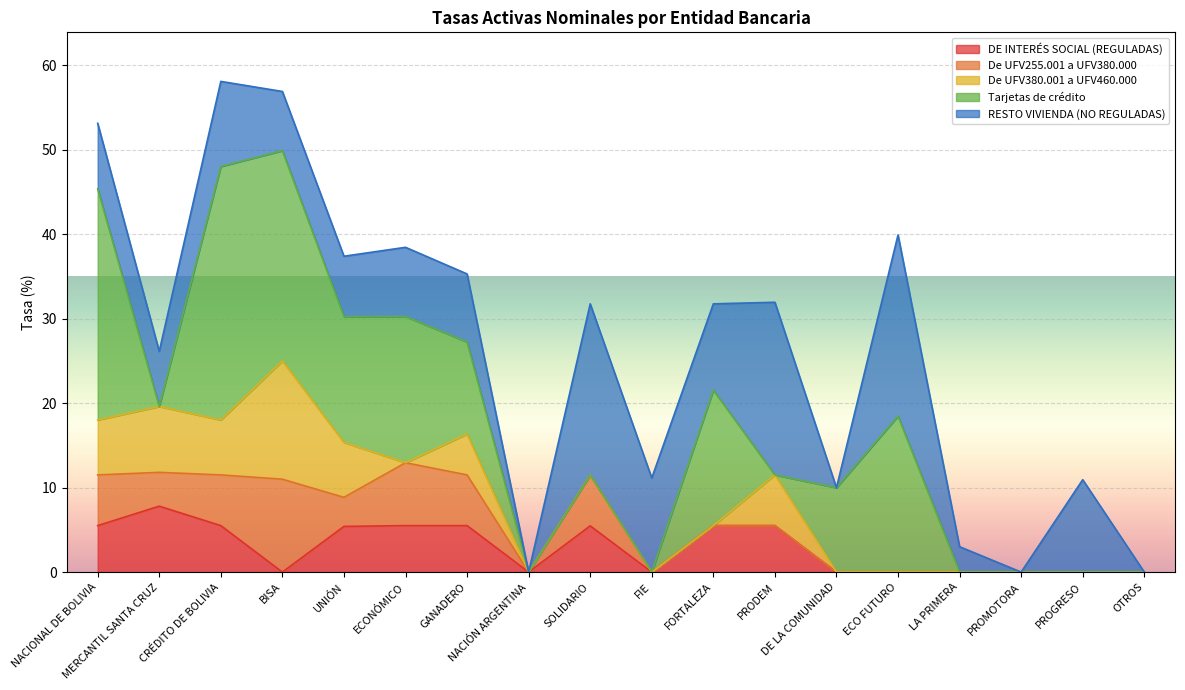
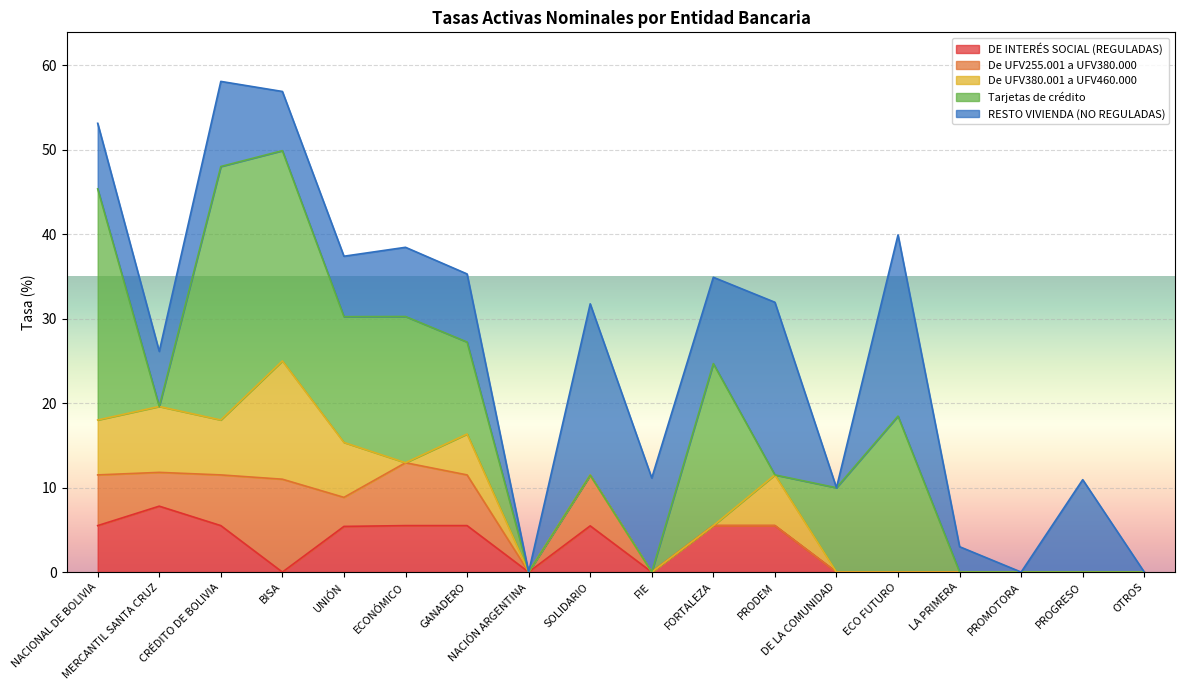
  {
    "DE INTERÉS SOCIAL (REGULADAS)": {
      "NACIONAL DE BOLIVIA": 6,
      "MERCANTIL SANTA CRUZ": 8,
      "CRÉDITO DE BOLIVIA": 6,
      "BISA": 0,
      "UNIÓN": 5,
      "ECONÓMICO": 6,
      "GANADERO": 5,
      "SOLIDARIO": 5
    },
    "De UFV255.001 a UFV380.000": {
      "NACIONAL DE BOLIVIA": 6,
      "MERCANTIL SANTA CRUZ": 4,
      "CRÉDITO DE BOLIVIA": 6,
      "BISA": 11,
      "UNIÓN": 3,
      "GANADERO": 6
    },
    "De UFV380.001 a UFV460.000": {
      "NACIONAL DE BOLIVIA": 7,
      "CRÉDITO DE BOLIVIA": 7,
      "BISA": 14,
      "UNIÓN": 7,
      "GANADERO": 5
    },
    "Tarjetas de crédito": {
      "NACIONAL DE BOLIVIA": 27,
      "CRÉDITO DE BOLIVIA": 30,
      "BISA": 25,
      "UNIÓN": 15,
      "ECONÓMICO": 17,
      "GANADERO": 11,
-     "FORTALEZA": 16,
+     "FORTALEZA": 19,
      "ECO FUTURO": 18
    },
    "RESTO VIVIENDA (NO REGULADAS)": {
      "NACIONAL DE BOLIVIA": 8,
      "MERCANTIL SANTA CRUZ": 7,
      "CRÉDITO DE BOLIVIA": 10,
      "BISA": 7,
      "UNIÓN": 7,
      "ECONÓMICO": 8,
      "GANADERO": 8,
      "SOLIDARIO": 20,
      "FIE": 11,
      "FORTALEZA": 10,
      "PRODEM": 20,
      "ECO FUTURO": 21,
      "LA PRIMERA": 3,
      "PROGRESO": 11
    }
  }
